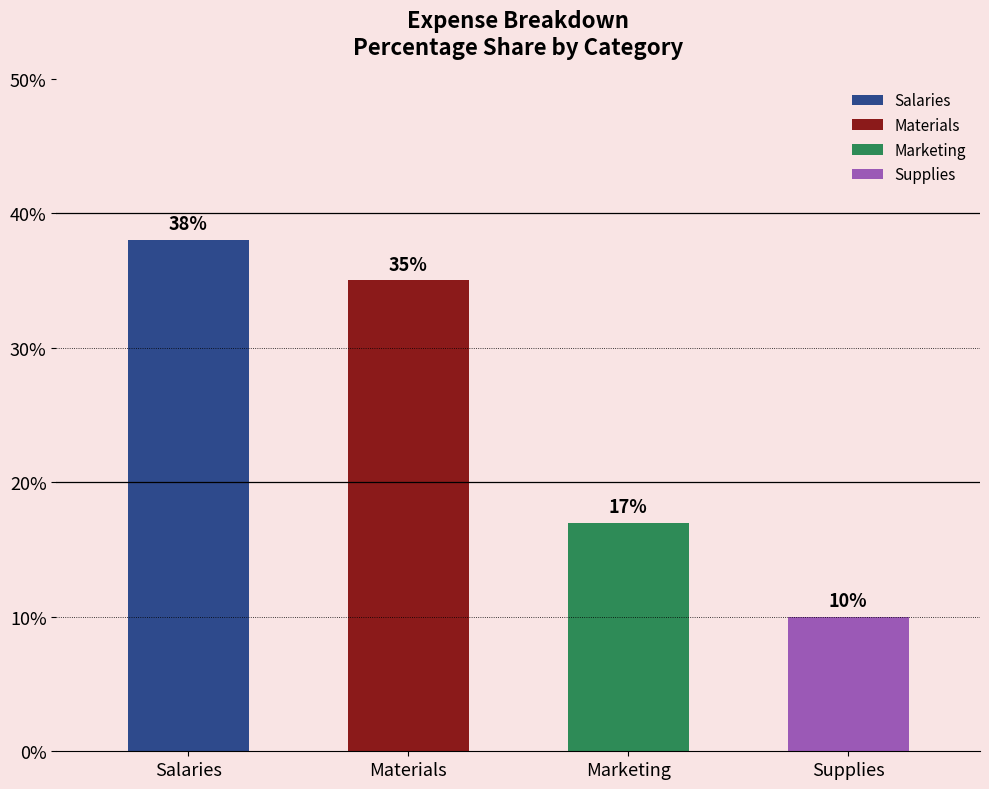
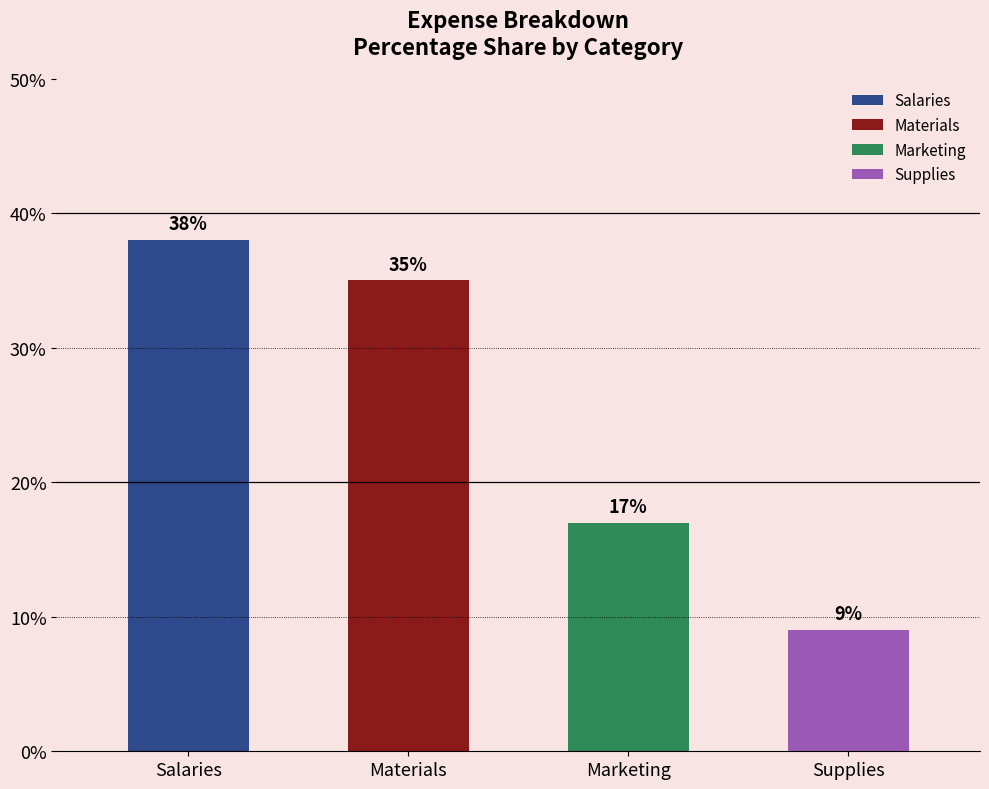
  {
    "Salaries": "38%",
    "Materials": "35%",
    "Marketing": "17%",
-   "Supplies": "10%"
+   "Supplies": "9%"
  }
